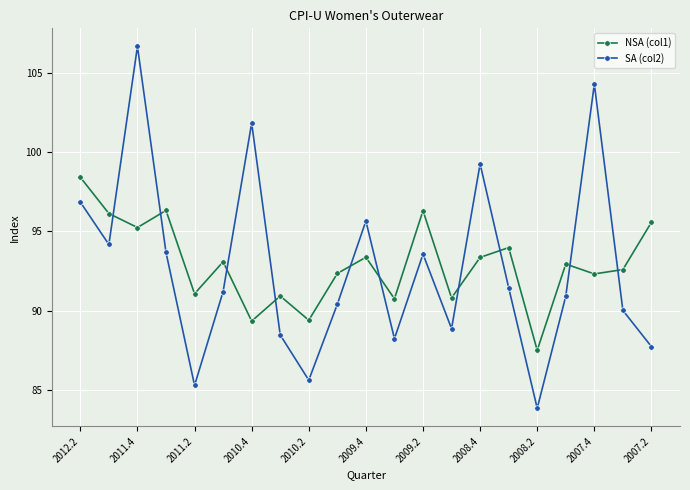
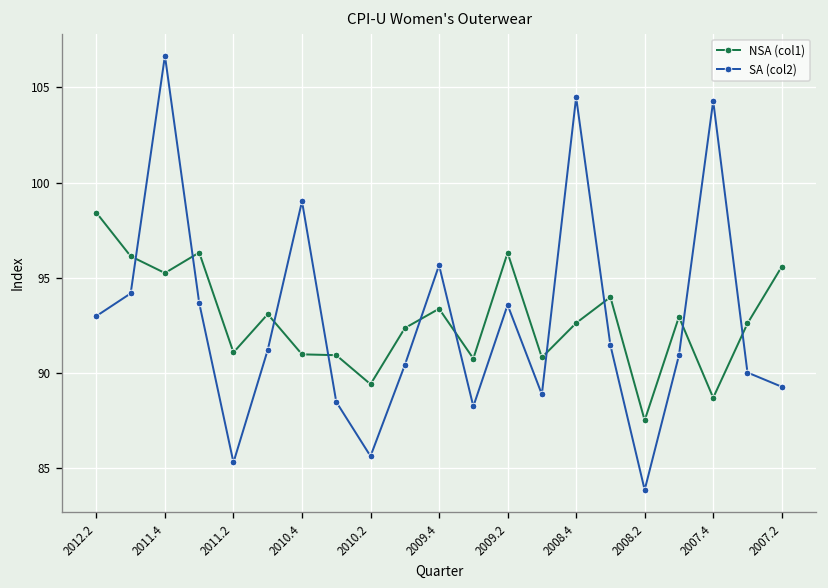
  {
    "NSA (col1)": {
      "2012.2": 98.4,
      "2011.4": 95.2,
      "2011.2": 91.1,
-     "2010.4": 89.3,
+     "2010.4": 91.0,
      "2010.2": 89.4,
      "2009.4": 93.4,
      "2009.2": 96.3,
-     "2008.4": 93.4,
+     "2008.4": 92.6,
      "2008.2": 87.5,
-     "2007.4": 92.3,
+     "2007.4": 88.7,
      "2007.2": 95.6
    },
    "SA (col2)": {
-     "2012.2": 96.9,
+     "2012.2": 93.0,
      "2011.4": 106.7,
      "2011.2": 85.3,
-     "2010.4": 101.8,
+     "2010.4": 99.0,
      "2010.2": 85.6,
      "2009.4": 95.7,
      "2009.2": 93.6,
-     "2008.4": 99.3,
+     "2008.4": 104.5,
      "2008.2": 83.8,
      "2007.4": 104.3,
-     "2007.2": 87.7
+     "2007.2": 89.3
    }
  }
